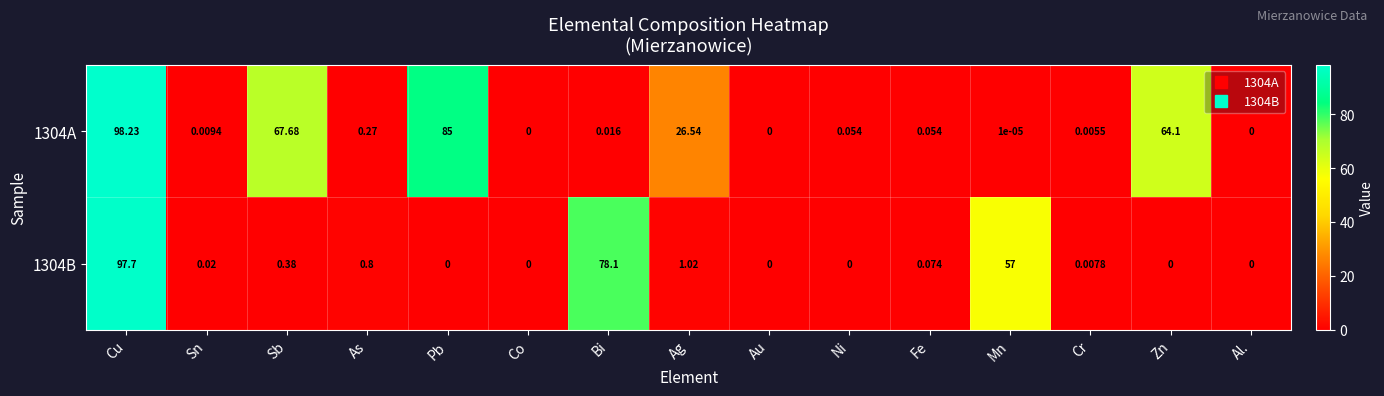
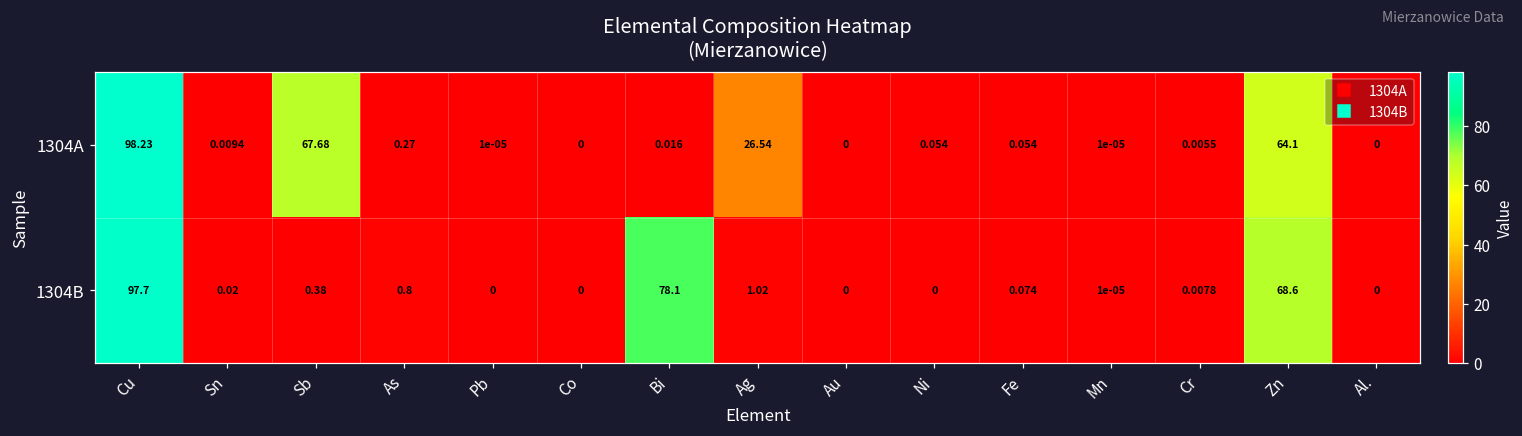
  {
    "1304A": {
      "Cu": "98.23",
      "Sn": "0.0094",
      "Sb": "67.68",
      "As": "0.27",
-     "Pb": "85",
+     "Pb": "1e-05",
      "Co": "0",
      "Bi": "0.016",
      "Ag": "26.54",
      "Au": "0",
      "Ni": "0.054",
      "Fe": "0.054",
      "Mn": "1e-05",
      "Cr": "0.0055",
      "Zn": "64.1",
      "Al.": "0"
    },
    "1304B": {
      "Cu": "97.7",
      "Sn": "0.02",
      "Sb": "0.38",
      "As": "0.8",
      "Pb": "0",
      "Co": "0",
      "Bi": "78.1",
      "Ag": "1.02",
      "Au": "0",
      "Ni": "0",
      "Fe": "0.074",
-     "Mn": "57",
+     "Mn": "1e-05",
      "Cr": "0.0078",
-     "Zn": "0",
+     "Zn": "68.6",
      "Al.": "0"
    }
  }
